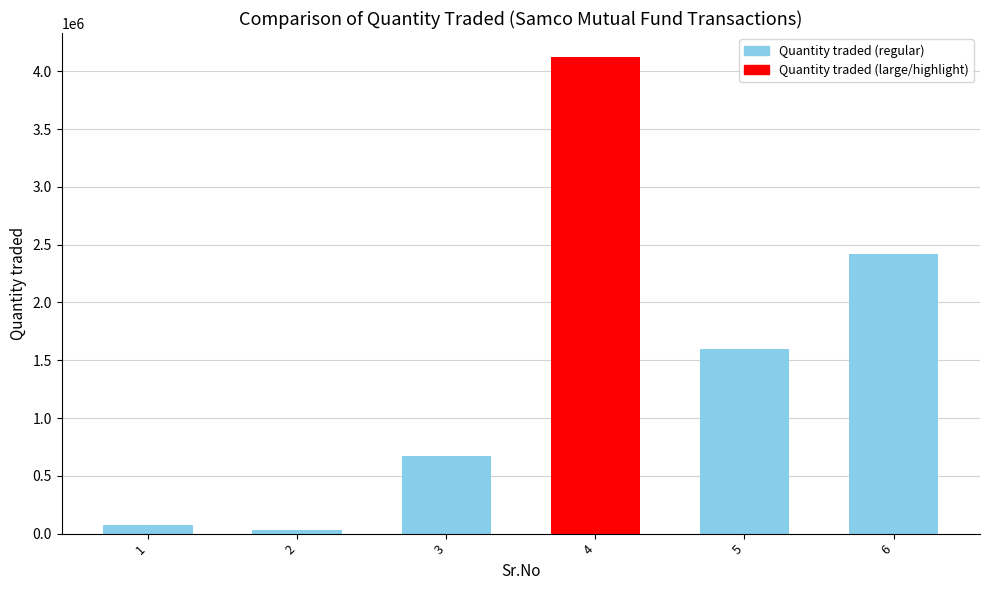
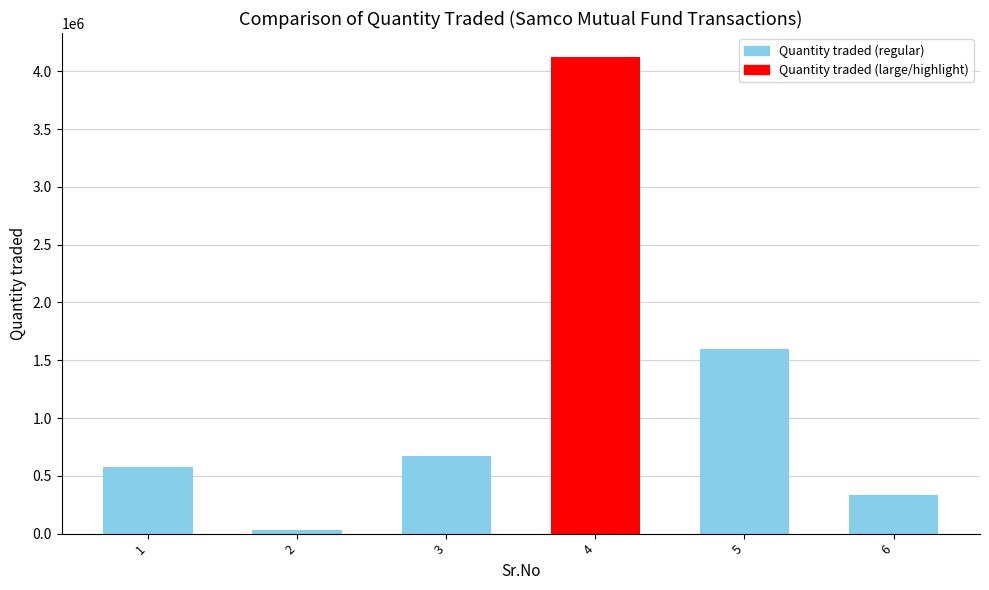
  {
-   "1": 70000,
+   "1": 580000,
    "2": 30000,
    "3": 670000,
    "4": 4130000,
    "5": 1600000,
-   "6": 2420000
+   "6": 330000
  }
